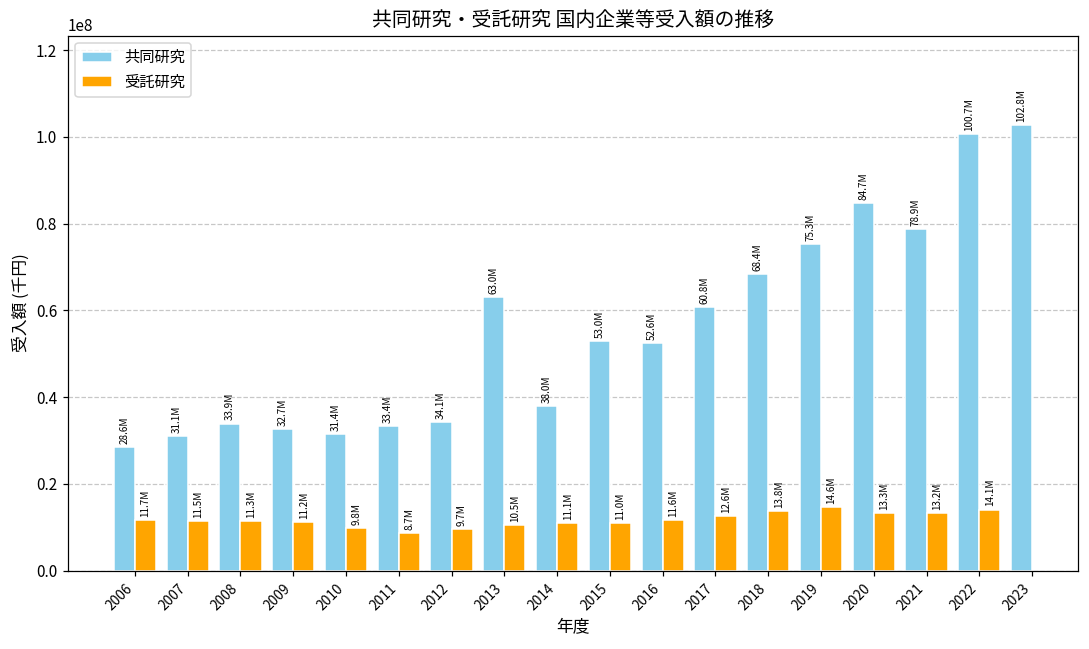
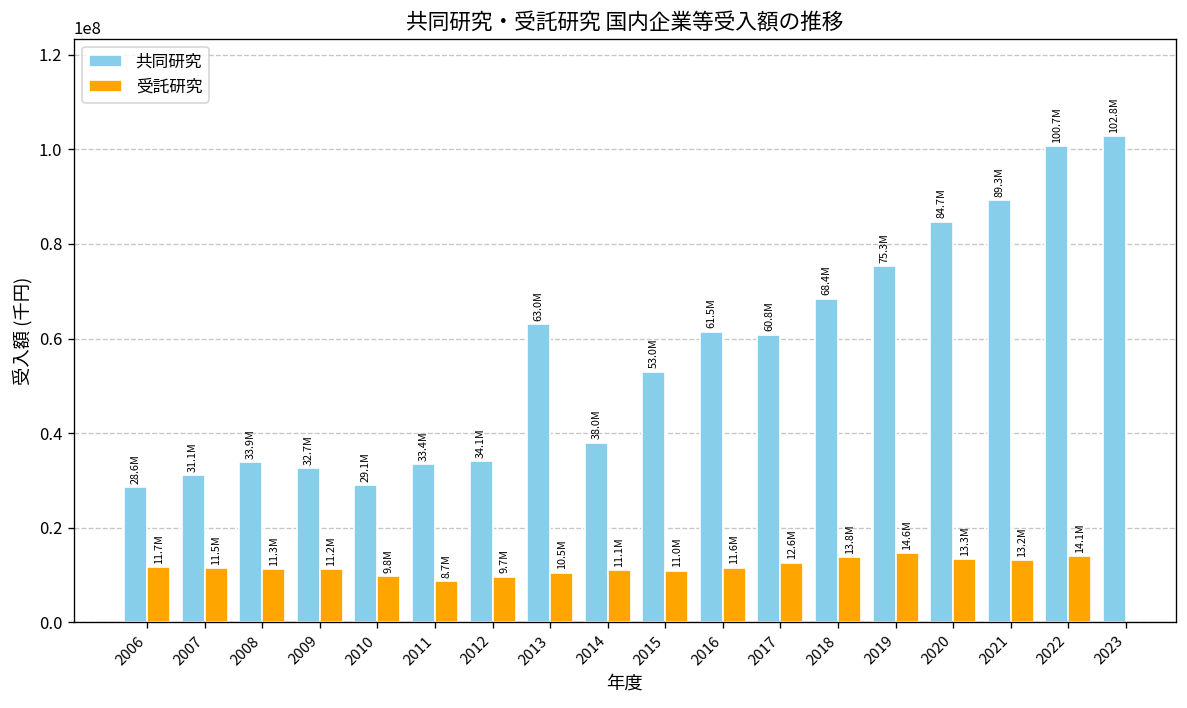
  {
    "共同研究": {
      "2006": "28.6M",
      "2007": "31.1M",
      "2008": "33.9M",
      "2009": "32.7M",
-     "2010": "31.4M",
+     "2010": "29.1M",
      "2011": "33.4M",
      "2012": "34.1M",
      "2013": "63.0M",
      "2014": "38.0M",
      "2015": "53.0M",
-     "2016": "52.6M",
+     "2016": "61.5M",
      "2017": "60.8M",
      "2018": "68.4M",
      "2019": "75.3M",
      "2020": "84.7M",
-     "2021": "78.9M",
+     "2021": "89.3M",
      "2022": "100.7M",
      "2023": "102.8M"
    }
  }
